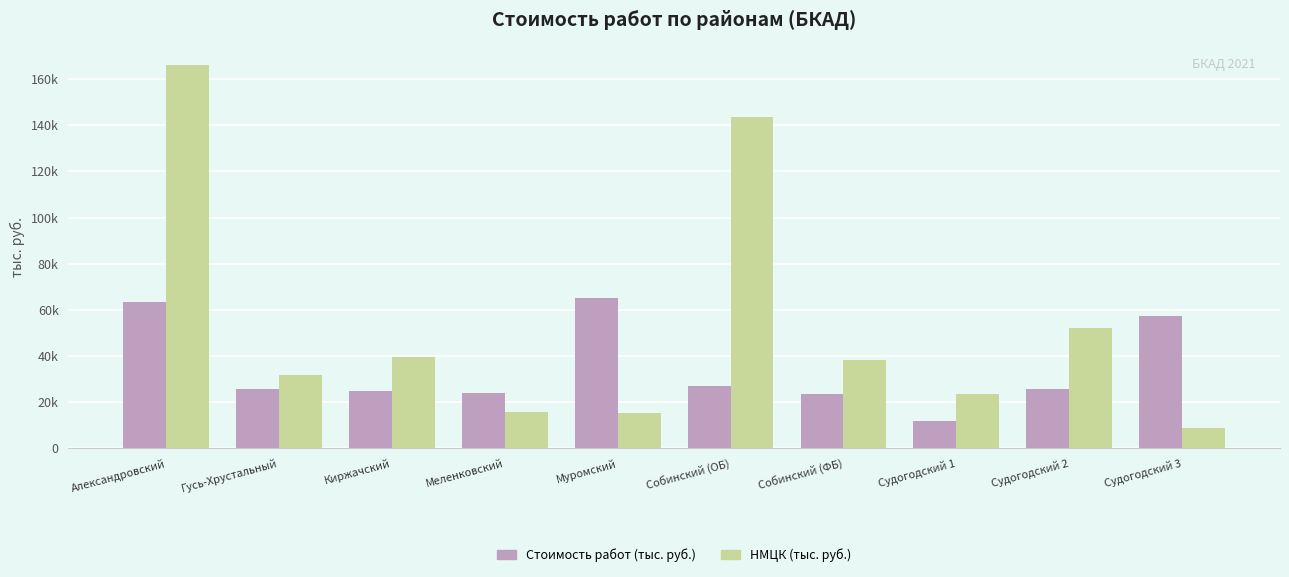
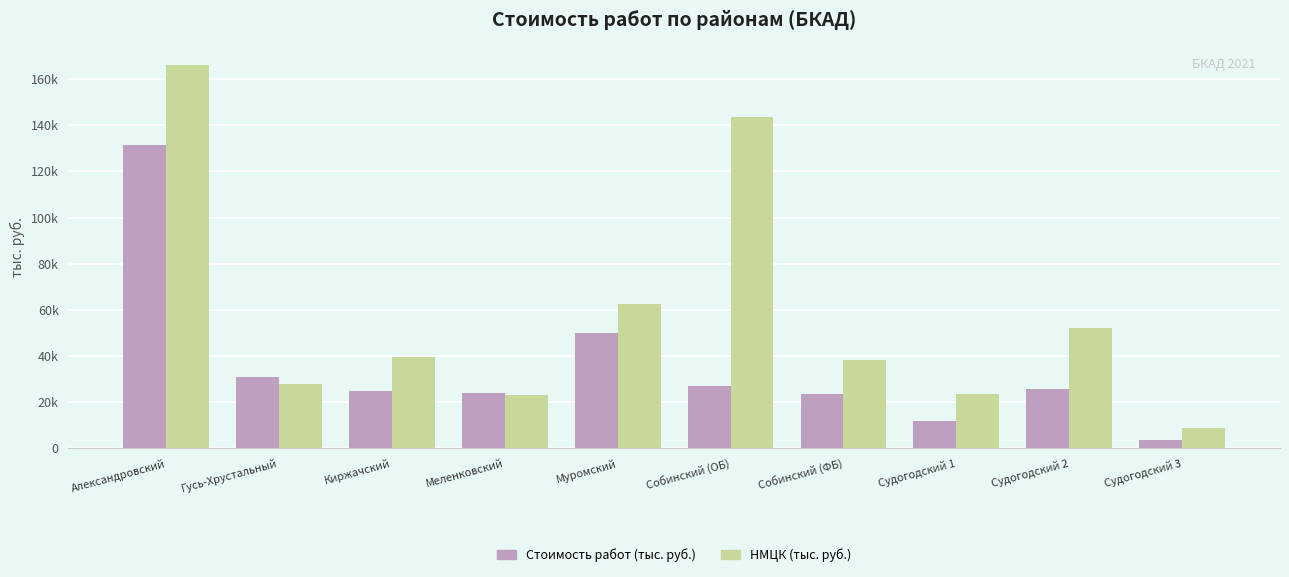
  {
    "Стоимость работ (тыс. руб.)": {
-     "Александровский": 64000,
-     "Гусь-Хрустальный": 26000,
+     "Александровский": 131000,
+     "Гусь-Хрустальный": 31000,
      "Киржачский": 25000,
      "Меленковский": 24000,
-     "Муромский": 65000,
+     "Муромский": 50000,
      "Собинский (ОБ)": 27000,
      "Собинский (ФБ)": 24000,
      "Судогодский 1": 12000,
      "Судогодский 2": 26000,
-     "Судогодский 3": 58000
+     "Судогодский 3": 3000
    },
    "НМЦК (тыс. руб.)": {
      "Александровский": 166000,
-     "Гусь-Хрустальный": 32000,
+     "Гусь-Хрустальный": 28000,
      "Киржачский": 40000,
-     "Меленковский": 16000,
-     "Муромский": 15000,
+     "Меленковский": 23000,
+     "Муромский": 63000,
      "Собинский (ОБ)": 144000,
      "Собинский (ФБ)": 38000,
      "Судогодский 1": 24000,
      "Судогодский 2": 52000,
      "Судогодский 3": 9000
    }
  }
